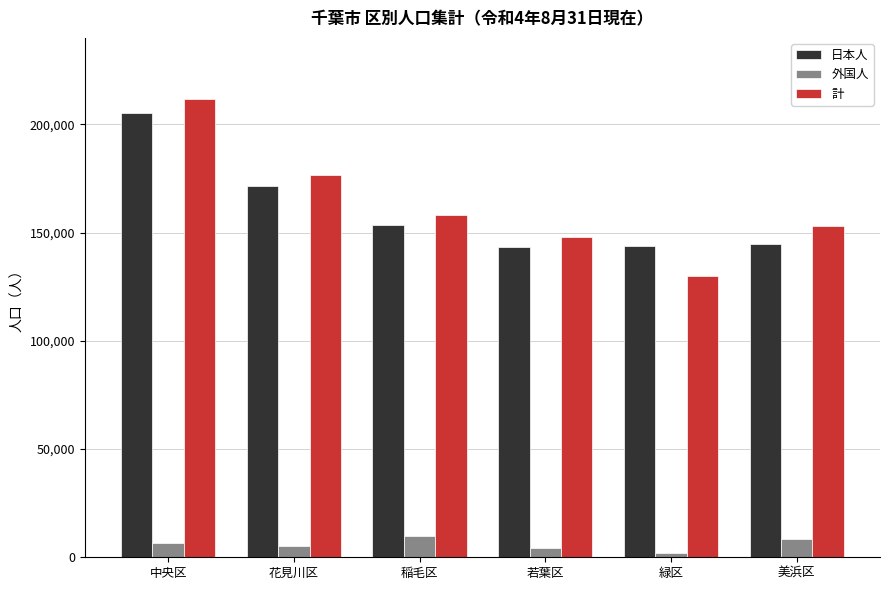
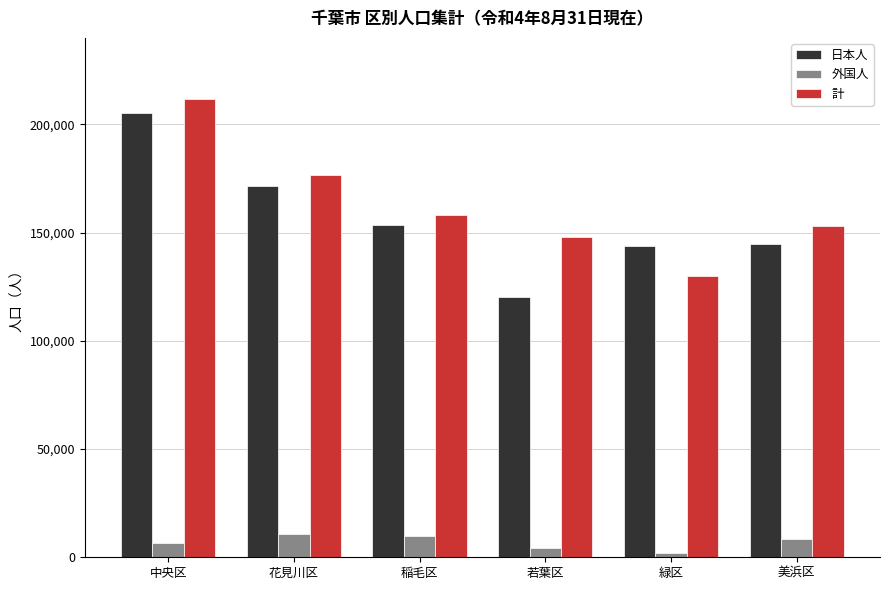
  {
    "日本人": {
      "中央区": "205,000",
      "花見川区": "172,000",
      "稲毛区": "154,000",
-     "若葉区": "144,000",
+     "若葉区": "120,000",
      "緑区": "144,000",
      "美浜区": "145,000"
    },
    "外国人": {
      "中央区": "7,000",
-     "花見川区": "5,000",
+     "花見川区": "11,000",
      "稲毛区": "10,000",
      "若葉区": "4,000",
      "緑区": "2,000",
      "美浜区": "8,000"
    },
    "計": {
      "中央区": "212,000",
      "花見川区": "177,000",
      "稲毛区": "158,000",
      "若葉区": "148,000",
      "緑区": "130,000",
      "美浜区": "153,000"
    }
  }
